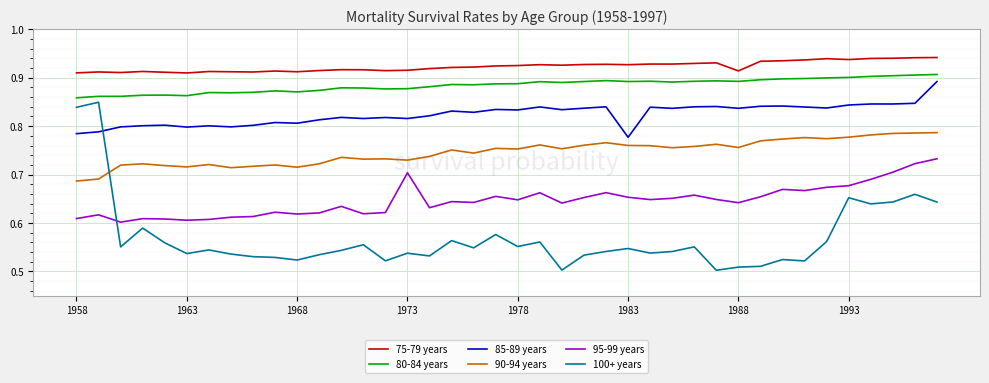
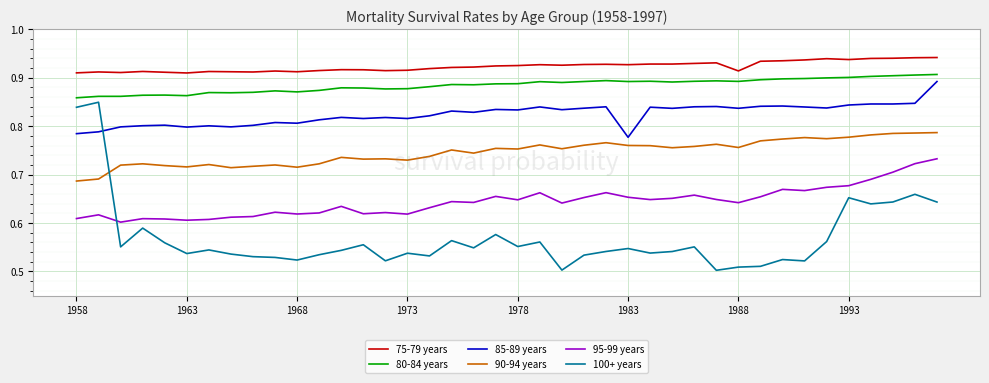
  {
    "75-79 years": {
      "1958": 0.91,
      "1963": 0.91,
      "1968": 0.91,
      "1973": 0.92,
      "1978": 0.93,
      "1983": 0.93,
      "1988": 0.91,
      "1993": 0.94
    },
    "80-84 years": {
      "1958": 0.86,
      "1963": 0.86,
      "1968": 0.87,
      "1973": 0.88,
      "1978": 0.89,
      "1983": 0.89,
      "1988": 0.89,
      "1993": 0.90
    },
    "85-89 years": {
      "1958": 0.78,
      "1963": 0.80,
      "1968": 0.81,
      "1973": 0.82,
      "1978": 0.83,
      "1983": 0.78,
      "1988": 0.84,
      "1993": 0.84
    },
    "90-94 years": {
      "1958": 0.69,
      "1963": 0.72,
      "1968": 0.72,
      "1973": 0.73,
      "1978": 0.75,
      "1983": 0.76,
      "1988": 0.76,
      "1993": 0.78
    },
    "95-99 years": {
      "1958": 0.61,
      "1963": 0.61,
      "1968": 0.62,
-     "1973": 0.70,
+     "1973": 0.62,
      "1978": 0.65,
      "1983": 0.65,
      "1988": 0.64,
      "1993": 0.68
    },
    "100+ years": {
      "1958": 0.84,
      "1963": 0.54,
      "1968": 0.52,
      "1973": 0.54,
      "1978": 0.55,
      "1983": 0.55,
      "1988": 0.51,
      "1993": 0.65
    }
  }
